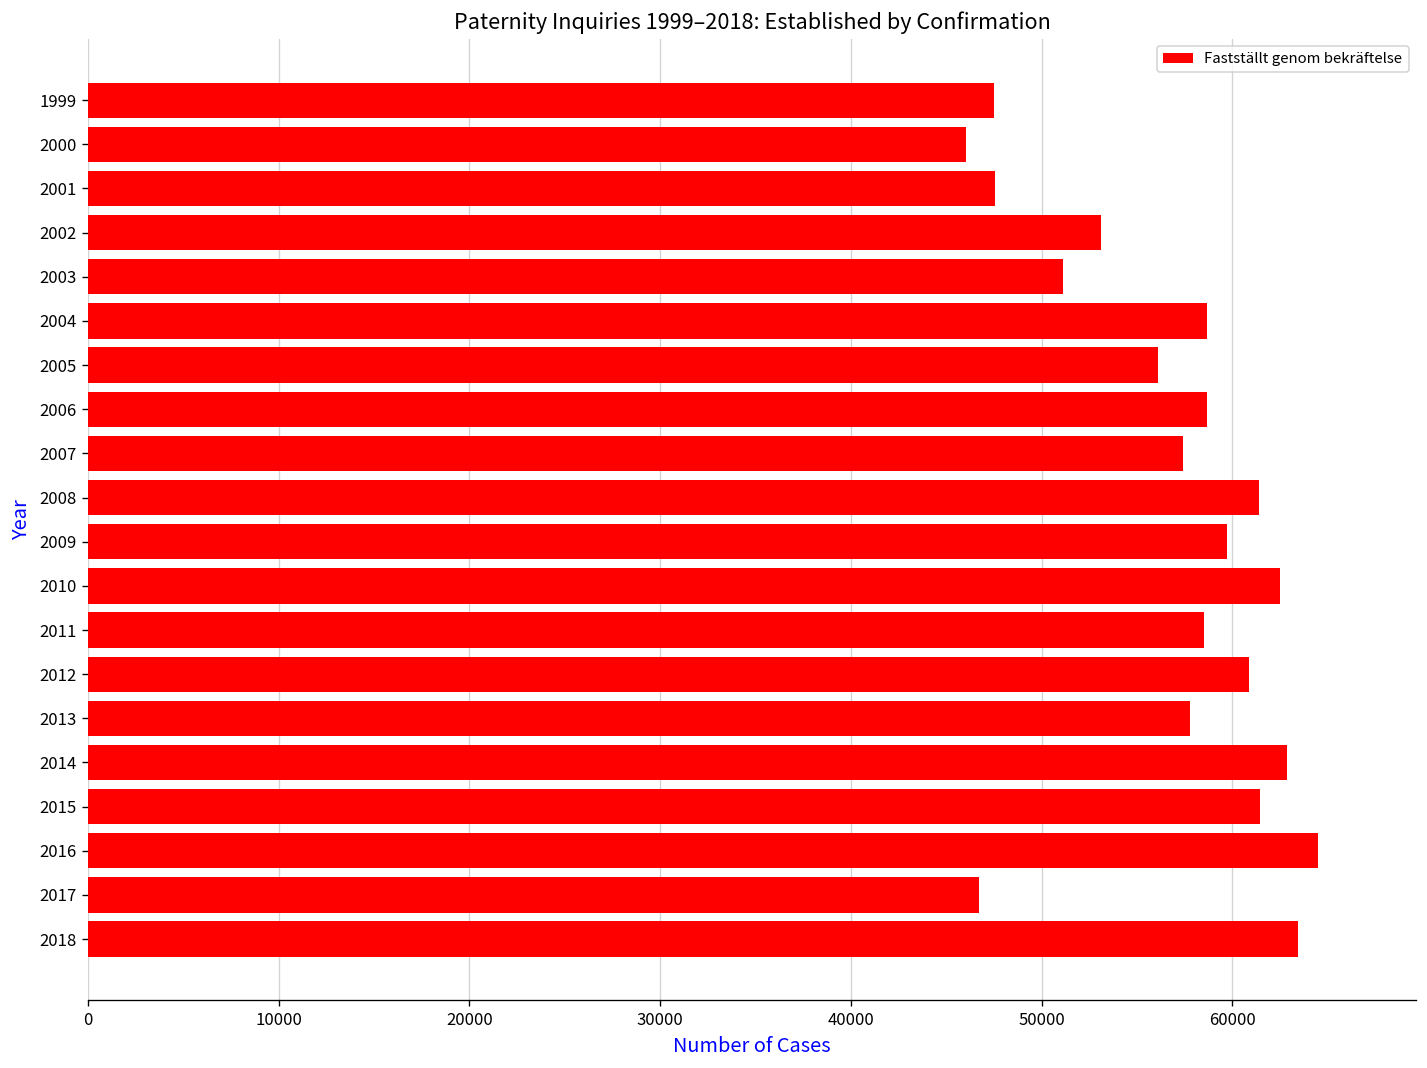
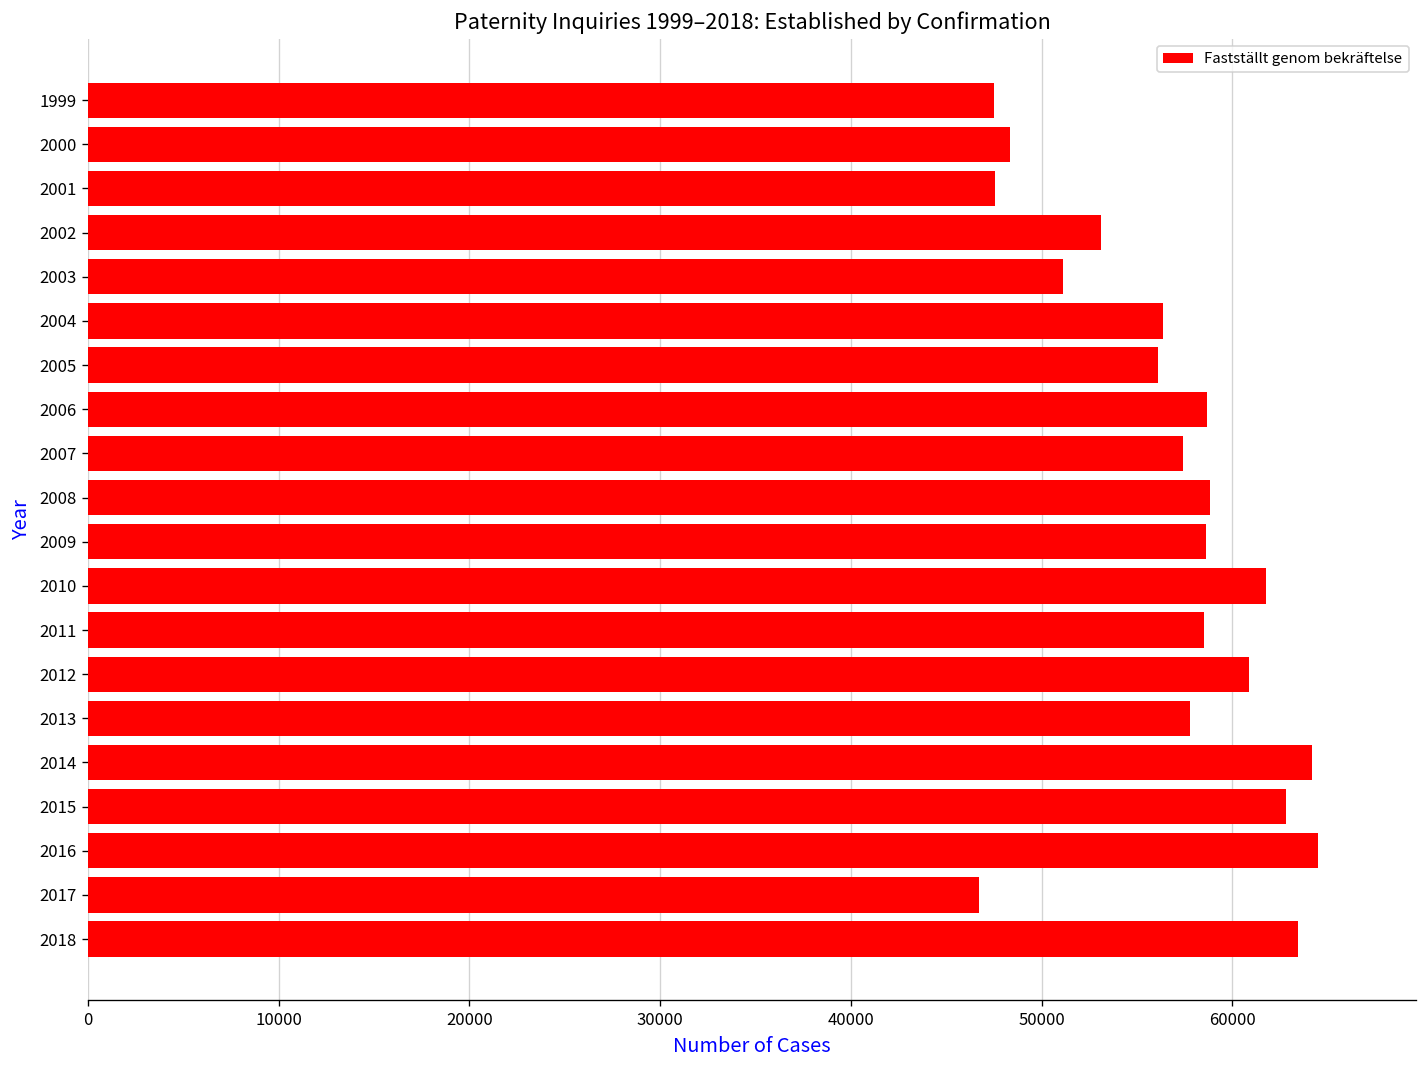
  {
    "1999": 47500,
-   "2000": 46100,
+   "2000": 48400,
    "2001": 47600,
    "2002": 53100,
    "2003": 51100,
-   "2004": 58700,
+   "2004": 56400,
    "2005": 56100,
    "2006": 58700,
    "2007": 57400,
-   "2008": 61400,
-   "2009": 59700,
-   "2010": 62500,
+   "2008": 58800,
+   "2009": 58600,
+   "2010": 61800,
    "2011": 58500,
    "2012": 60900,
    "2013": 57800,
-   "2014": 62800,
-   "2015": 61500,
+   "2014": 64200,
+   "2015": 62800,
    "2016": 64500,
    "2017": 46700,
    "2018": 63400
  }
